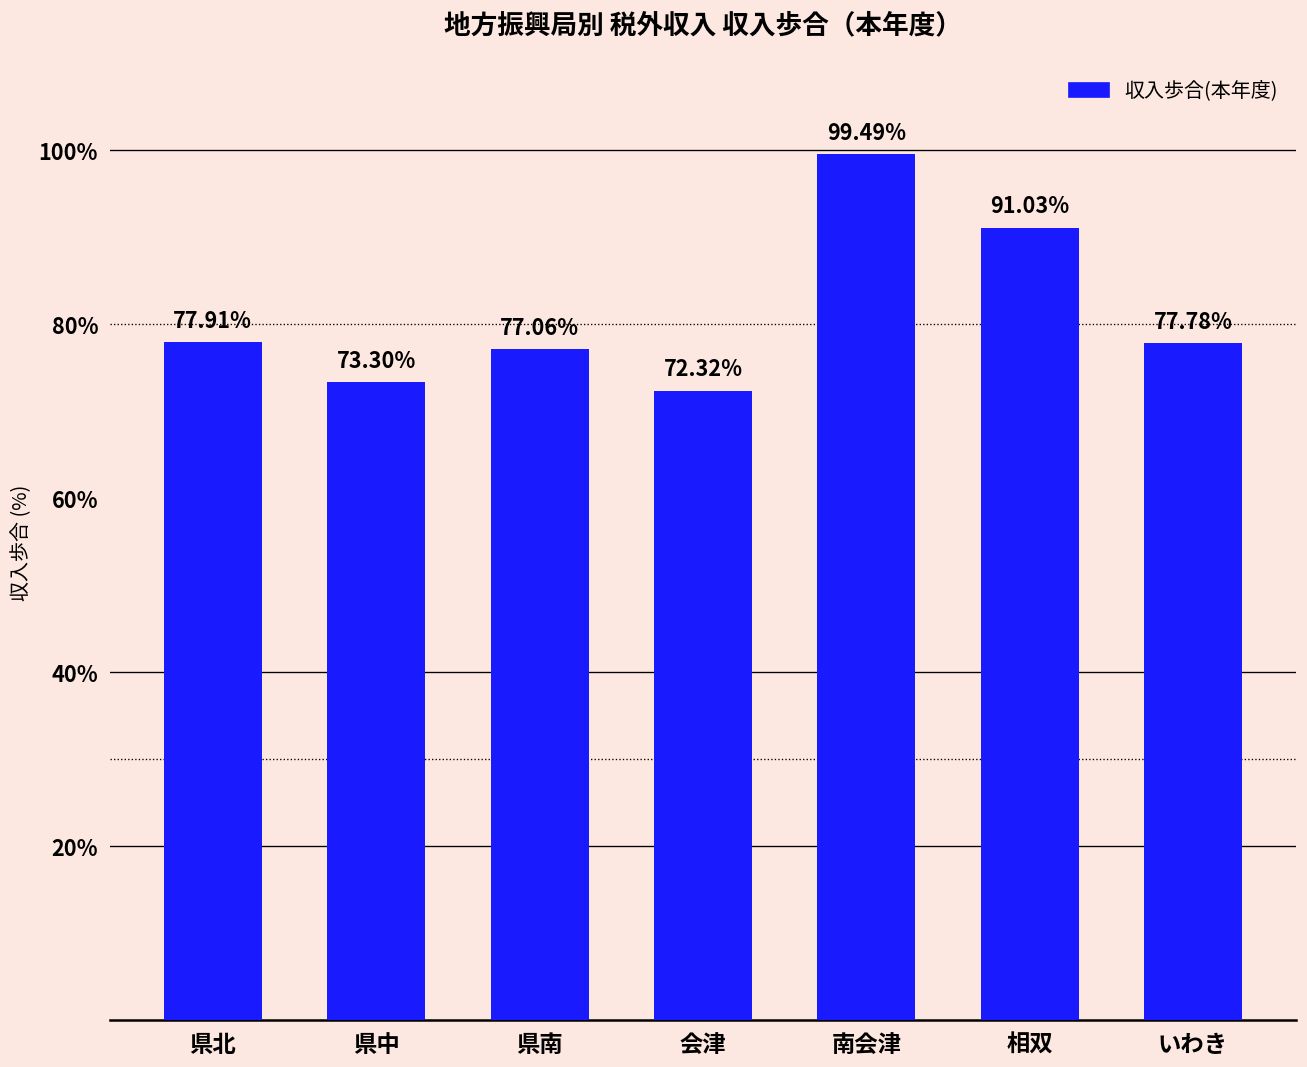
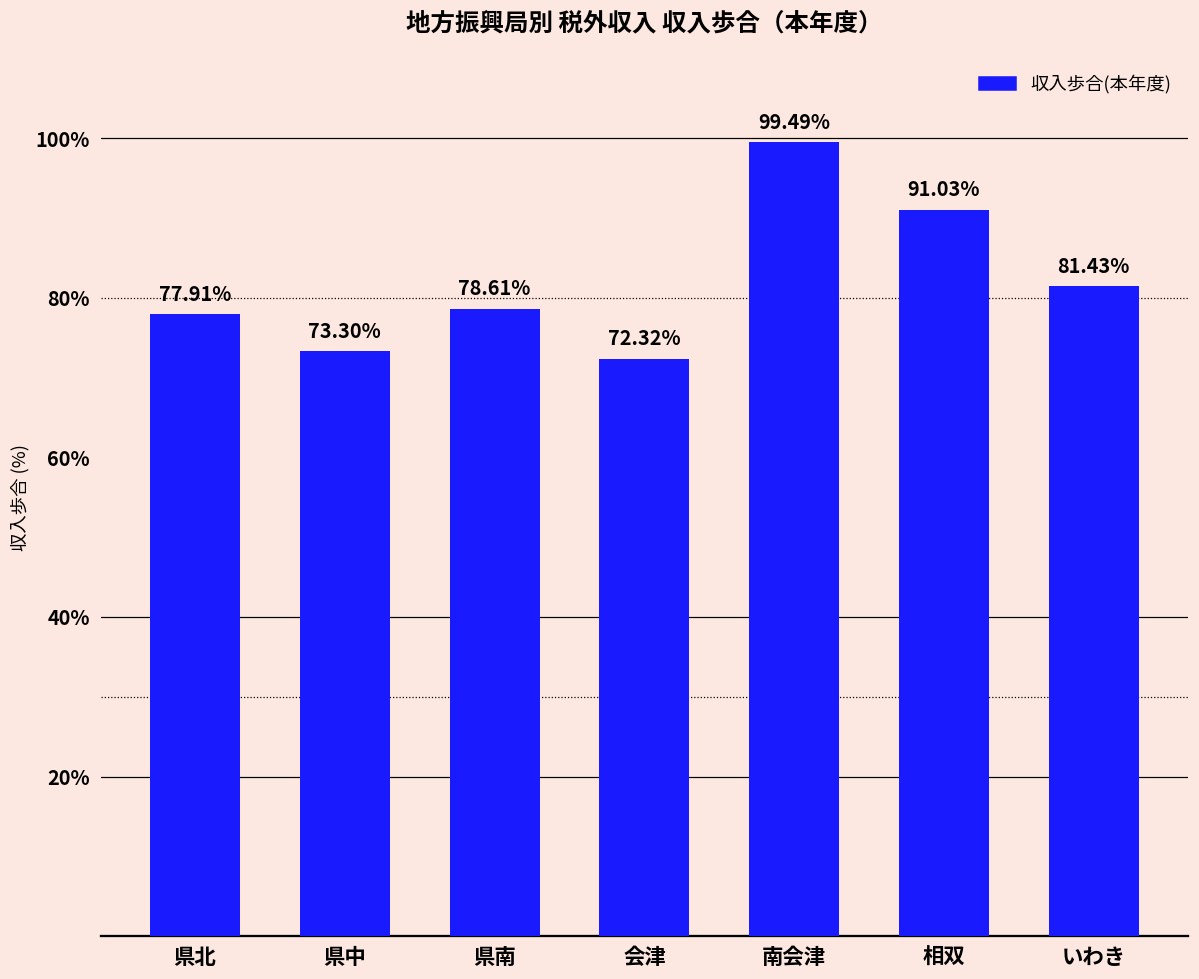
  {
    "県北": "77.91%",
    "県中": "73.30%",
-   "県南": "77.06%",
+   "県南": "78.61%",
    "会津": "72.32%",
    "南会津": "99.49%",
    "相双": "91.03%",
-   "いわき": "77.78%"
+   "いわき": "81.43%"
  }
